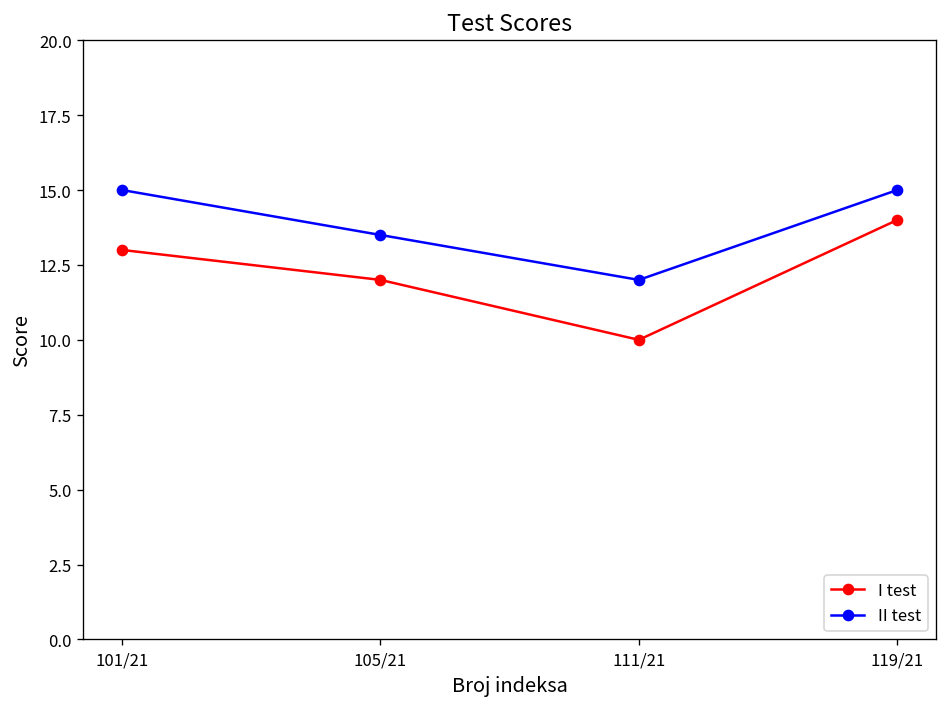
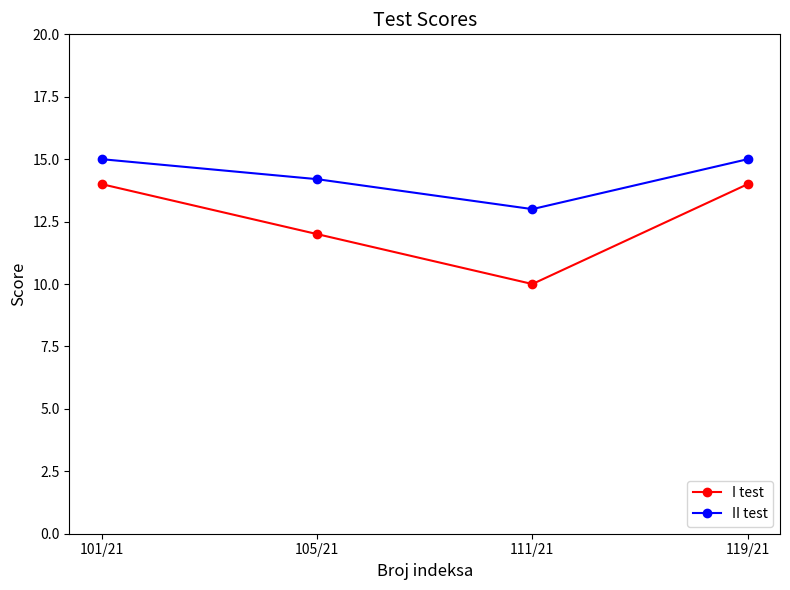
  {
    "I test": {
-     "101/21": 13,
+     "101/21": 14,
      "105/21": 12,
      "111/21": 10,
      "119/21": 14
    },
    "II test": {
      "101/21": 15.0,
-     "105/21": 13.5,
-     "111/21": 12,
+     "105/21": 14.2,
+     "111/21": 13,
      "119/21": 15.0
    }
  }
